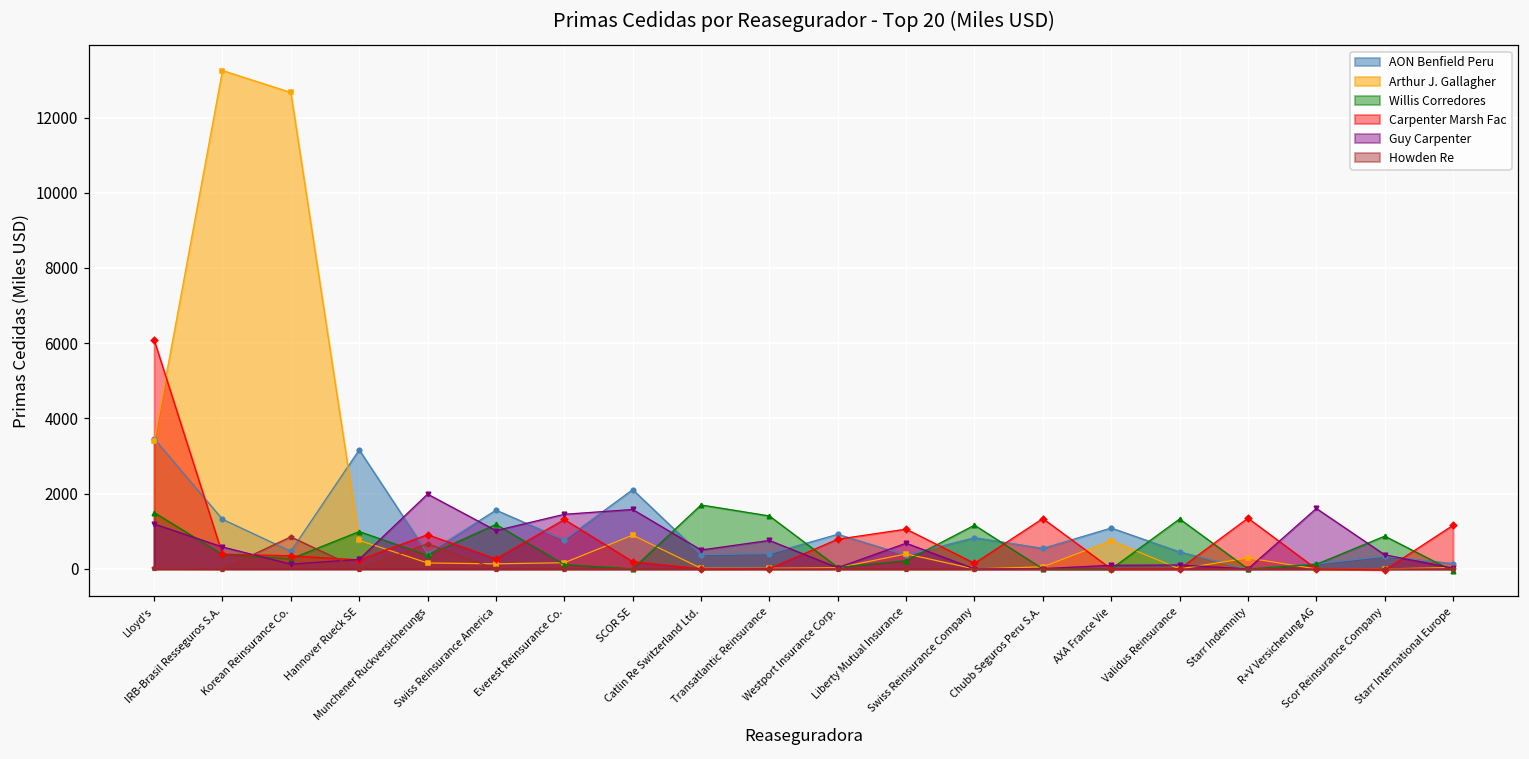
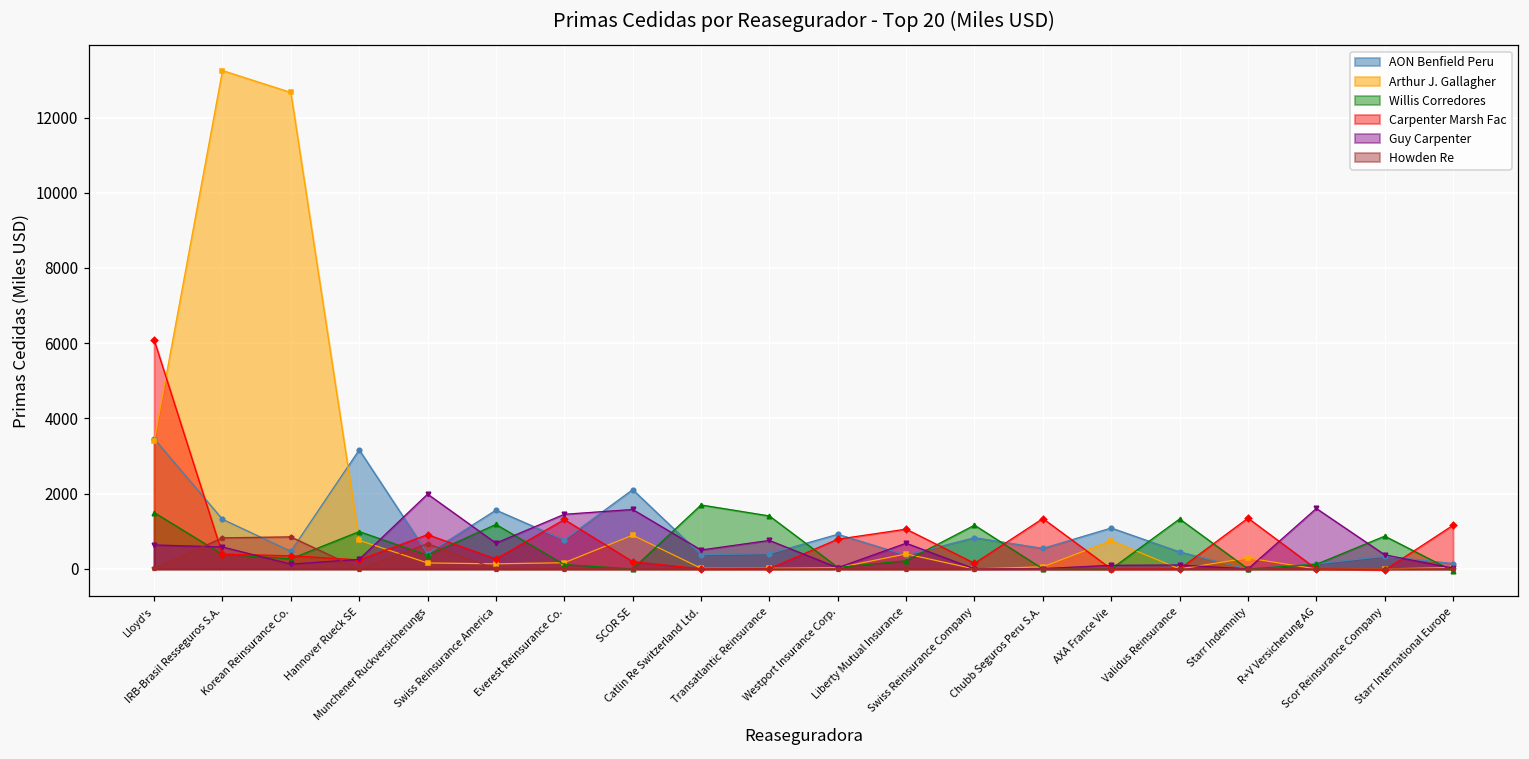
  {
    "Arthur J. Gallagher": {
      "Lloyd's": 3400,
      "IRB-Brasil Resseguros S.A.": 13200,
      "Korean Reinsurance Co.": 12700,
      "Hannover Rueck SE": 800,
      "Munchener Ruckversicherungs": 200,
      "Swiss Reinsurance America": 100,
      "SCOR SE": 900,
      "AXA France Vie": 800,
      "Starr Indemnity": 300
    },
    "Guy Carpenter": {
-     "Lloyd's": 1200,
+     "Lloyd's": 600,
      "IRB-Brasil Resseguros S.A.": 600,
      "Korean Reinsurance Co.": 100,
      "Munchener Ruckversicherungs": 2000,
-     "Swiss Reinsurance America": 1000,
+     "Swiss Reinsurance America": 700,
      "Everest Reinsurance Co.": 1500,
      "SCOR SE": 1600,
      "Catlin Re Switzerland Ltd.": 500,
      "Transatlantic Reinsurance": 800,
      "Liberty Mutual Insurance": 700,
      "AXA France Vie": 100,
      "Validus Reinsurance": 100,
      "R+V Versicherung AG": 1600
    },
    "Howden Re": {
      "Lloyd's": 0,
-     "IRB-Brasil Resseguros S.A.": 0,
+     "IRB-Brasil Resseguros S.A.": 800,
      "Korean Reinsurance Co.": 900,
      "Hannover Rueck SE": 0,
      "Munchener Ruckversicherungs": 700,
      "Swiss Reinsurance America": 0,
      "Everest Reinsurance Co.": 0,
      "Liberty Mutual Insurance": 0
    }
  }
